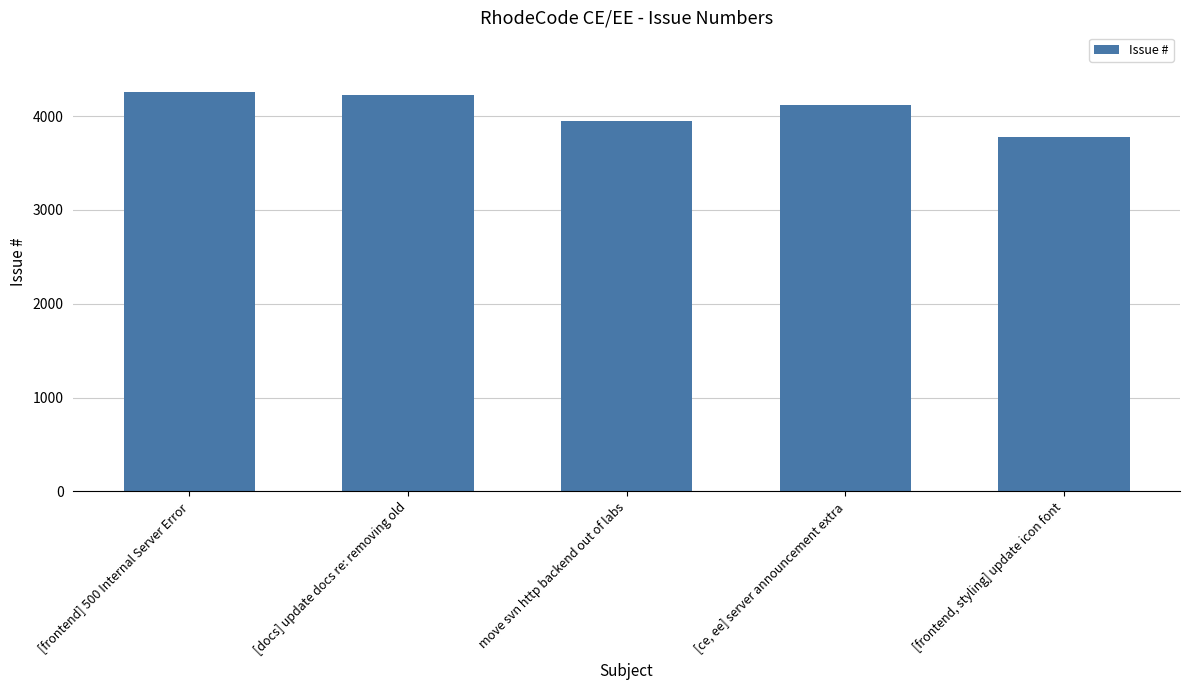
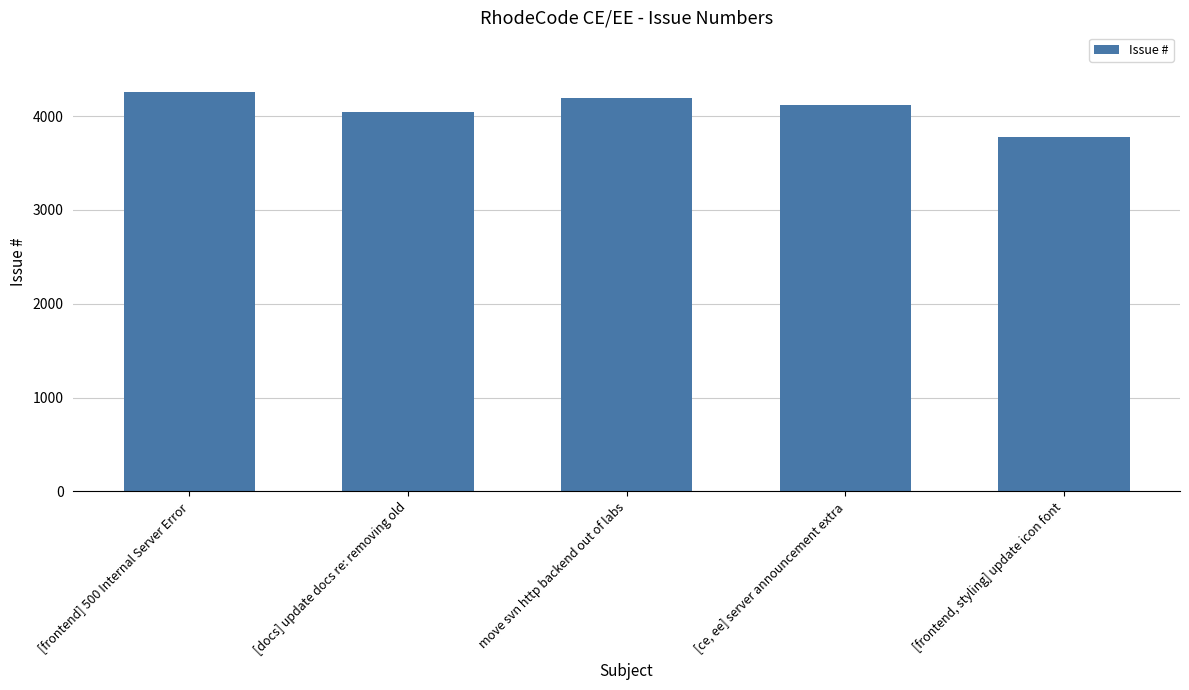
  {
    "[frontend] 500 Internal Server Error": 4300,
-   "[docs] update docs re: removing old": 4200,
-   "move svn http backend out of labs": 3900,
+   "[docs] update docs re: removing old": 4000,
+   "move svn http backend out of labs": 4200,
    "[ce, ee] server announcement extra": 4100,
    "[frontend, styling] update icon font": 3800
  }
